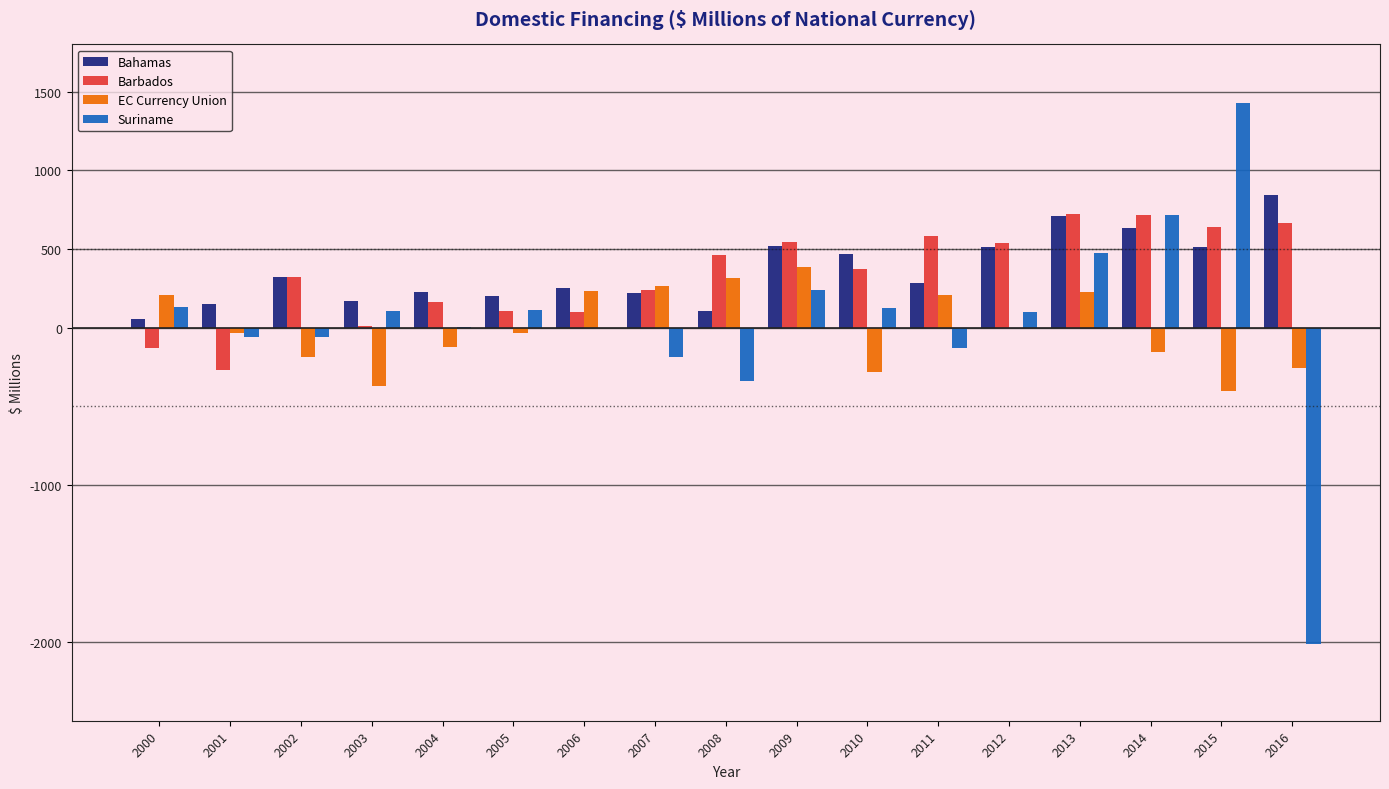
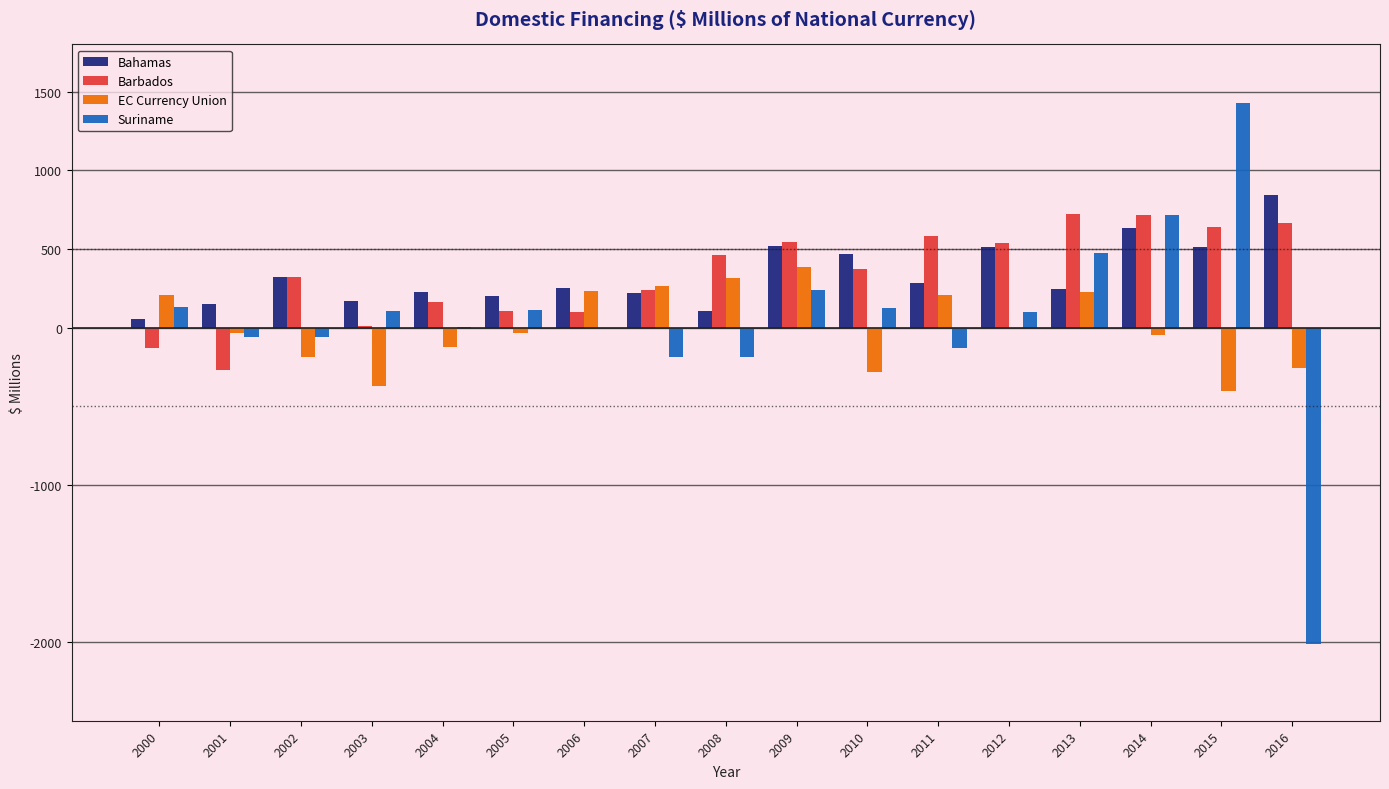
  {
    "Bahamas": {
      "2000": 60,
      "2001": 150,
      "2002": 320,
      "2003": 170,
      "2004": 220,
      "2005": 200,
      "2006": 250,
      "2007": 220,
      "2008": 100,
      "2009": 520,
      "2010": 470,
      "2011": 280,
      "2012": 510,
-     "2013": 710,
+     "2013": 250,
      "2014": 640,
      "2015": 510,
      "2016": 840
    },
    "Barbados": {
      "2000": -130,
      "2001": -270,
      "2002": 320,
      "2004": 170,
      "2005": 100,
      "2006": 100,
      "2007": 240,
      "2008": 460,
      "2009": 550,
      "2010": 370,
      "2011": 580,
      "2012": 530,
      "2013": 720,
      "2014": 720,
      "2015": 640,
      "2016": 670
    },
    "EC Currency Union": {
      "2000": 210,
      "2001": -30,
      "2002": -190,
      "2003": -370,
      "2004": -120,
      "2005": -40,
      "2006": 230,
      "2007": 270,
      "2008": 310,
      "2009": 380,
      "2010": -280,
      "2011": 200,
      "2013": 220,
-     "2014": -160,
+     "2014": -50,
      "2015": -400,
      "2016": -260
    },
    "Suriname": {
      "2000": 130,
      "2001": -60,
      "2002": -60,
      "2003": 110,
      "2005": 110,
      "2007": -190,
-     "2008": -340,
+     "2008": -190,
      "2009": 240,
      "2010": 120,
      "2011": -130,
      "2012": 100,
      "2013": 470,
      "2014": 720,
      "2015": 1430,
      "2016": -2020
    }
  }
